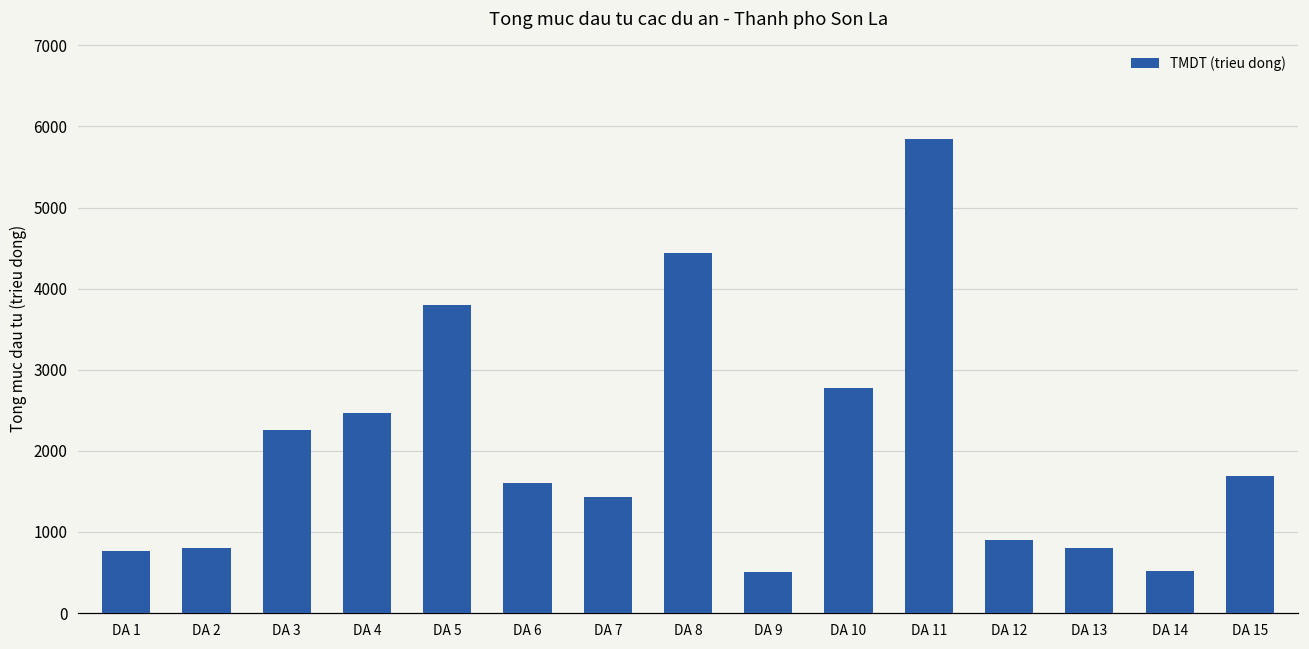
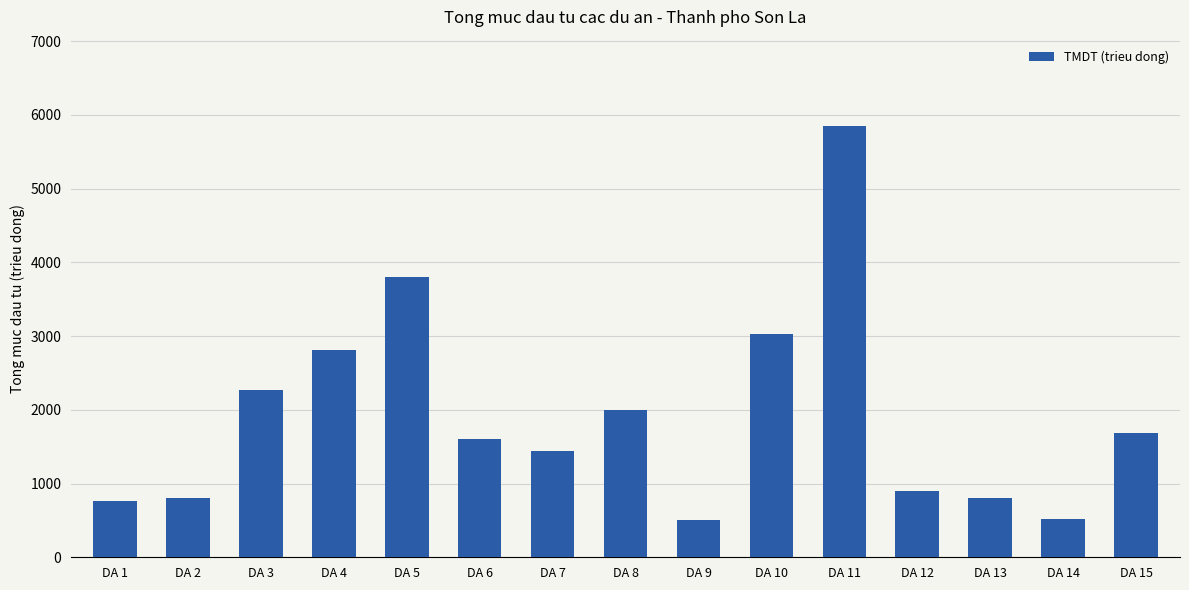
  {
    "DA 1": 800,
    "DA 2": 800,
    "DA 3": 2300,
-   "DA 4": 2500,
+   "DA 4": 2800,
    "DA 5": 3800,
    "DA 6": 1600,
    "DA 7": 1400,
-   "DA 8": 4400,
+   "DA 8": 2000,
    "DA 9": 500,
-   "DA 10": 2800,
+   "DA 10": 3000,
    "DA 11": 5900,
    "DA 12": 900,
    "DA 13": 800,
    "DA 14": 500,
    "DA 15": 1700
  }
